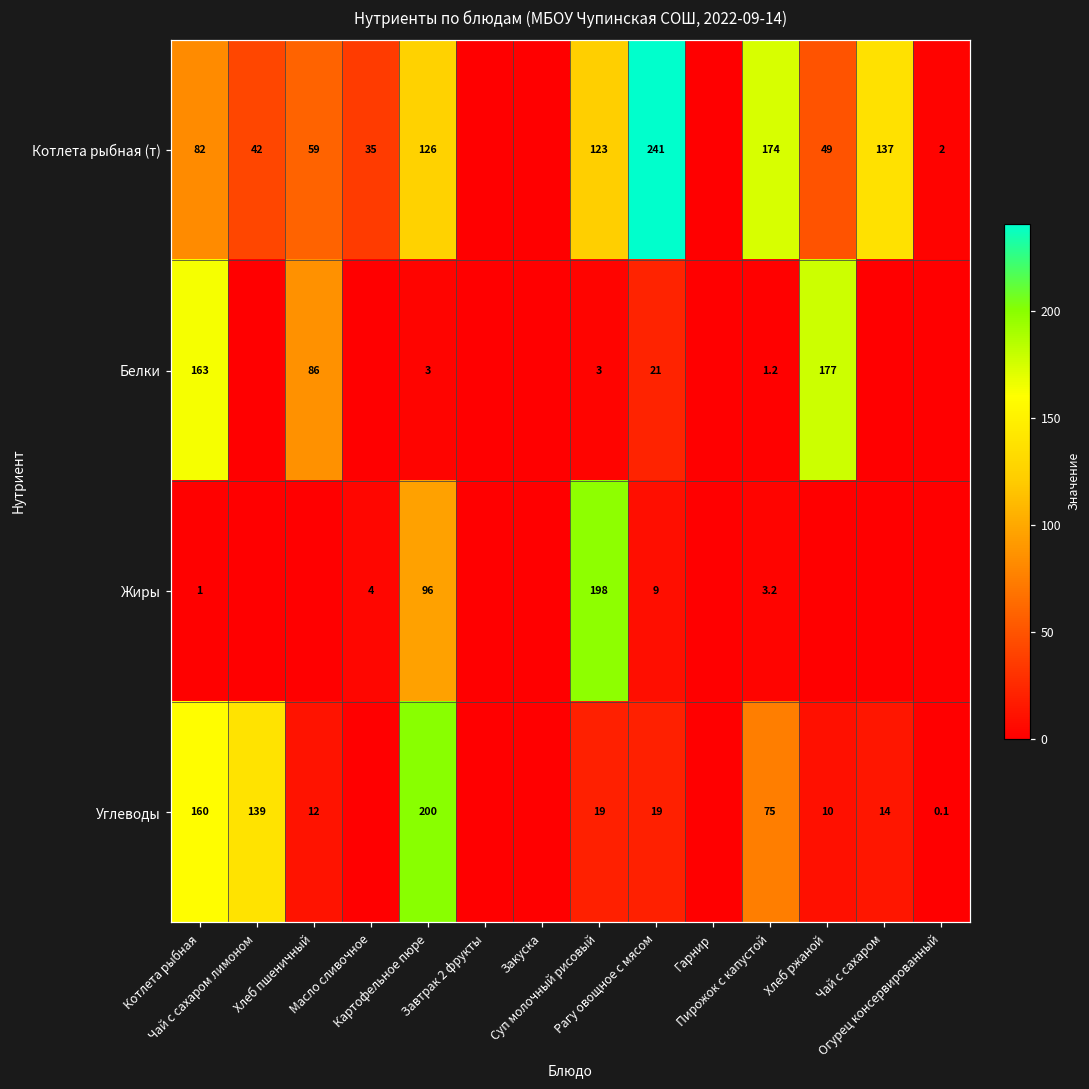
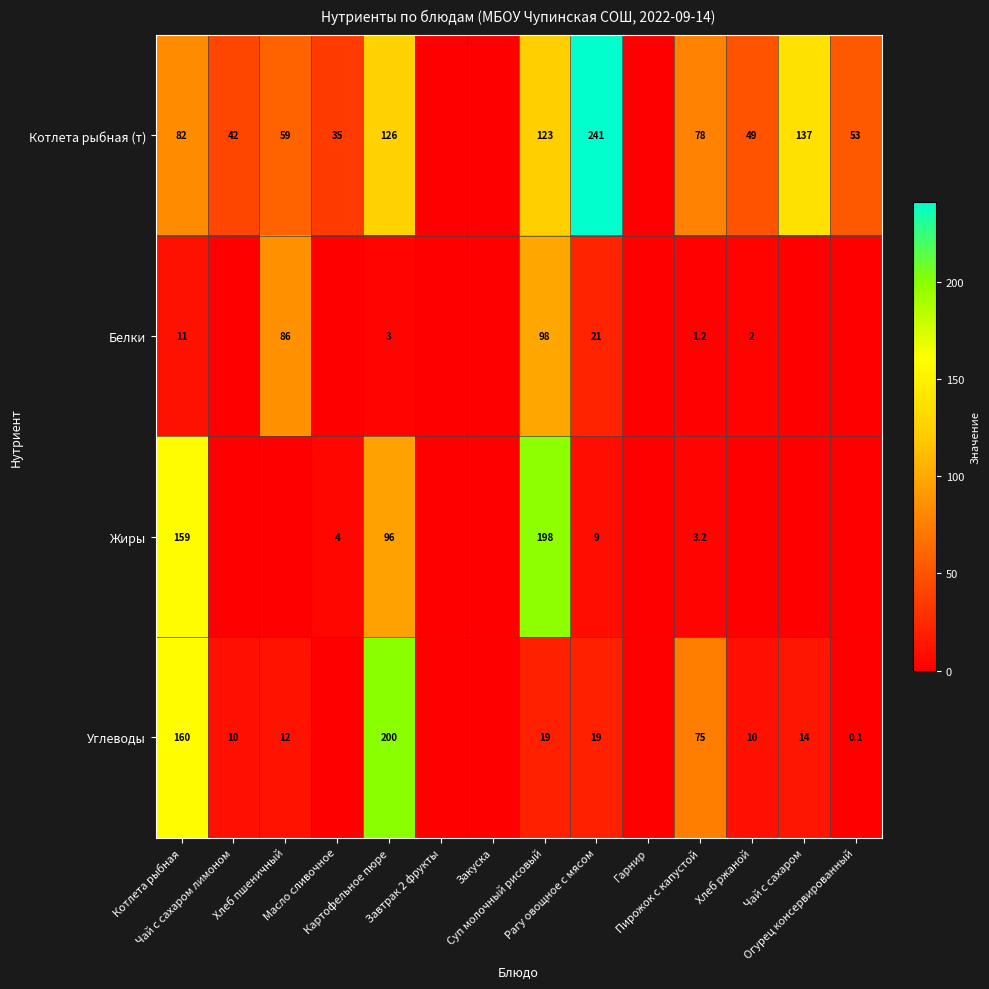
  {
    "Котлета рыбная (т)": {
      "Котлета рыбная": 82,
      "Чай с сахаром лимоном": 42,
      "Хлеб пшеничный": 59,
      "Масло сливочное": 35,
      "Картофельное пюре": 126,
      "Суп молочный рисовый": 123,
      "Рагу овощное с мясом": 241,
-     "Пирожок с капустой": 174,
+     "Пирожок с капустой": 78,
      "Хлеб ржаной": 49,
      "Чай с сахаром": 137,
-     "Огурец консервированный": 2
+     "Огурец консервированный": 53
    },
    "Белки": {
-     "Котлета рыбная": 163,
+     "Котлета рыбная": 11,
      "Хлеб пшеничный": 86,
      "Картофельное пюре": 3,
-     "Суп молочный рисовый": 3,
+     "Суп молочный рисовый": 98,
      "Рагу овощное с мясом": 21,
      "Пирожок с капустой": 1.2,
-     "Хлеб ржаной": 177
+     "Хлеб ржаной": 2
    },
    "Жиры": {
-     "Котлета рыбная": 1,
+     "Котлета рыбная": 159,
      "Масло сливочное": 4,
      "Картофельное пюре": 96,
      "Суп молочный рисовый": 198,
      "Рагу овощное с мясом": 9,
      "Пирожок с капустой": 3.2
    },
    "Углеводы": {
      "Котлета рыбная": 160,
-     "Чай с сахаром лимоном": 139,
+     "Чай с сахаром лимоном": 10,
      "Хлеб пшеничный": 12,
      "Картофельное пюре": 200,
      "Суп молочный рисовый": 19,
      "Рагу овощное с мясом": 19,
      "Пирожок с капустой": 75,
      "Хлеб ржаной": 10,
      "Чай с сахаром": 14,
      "Огурец консервированный": 0.1
    }
  }
